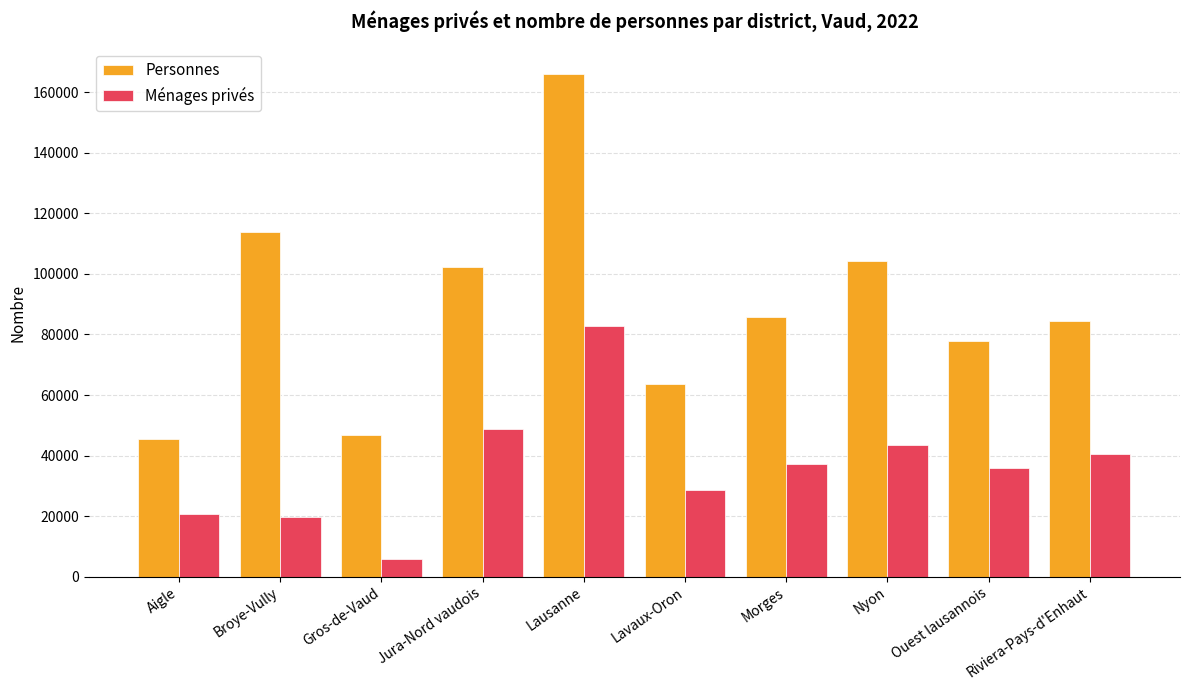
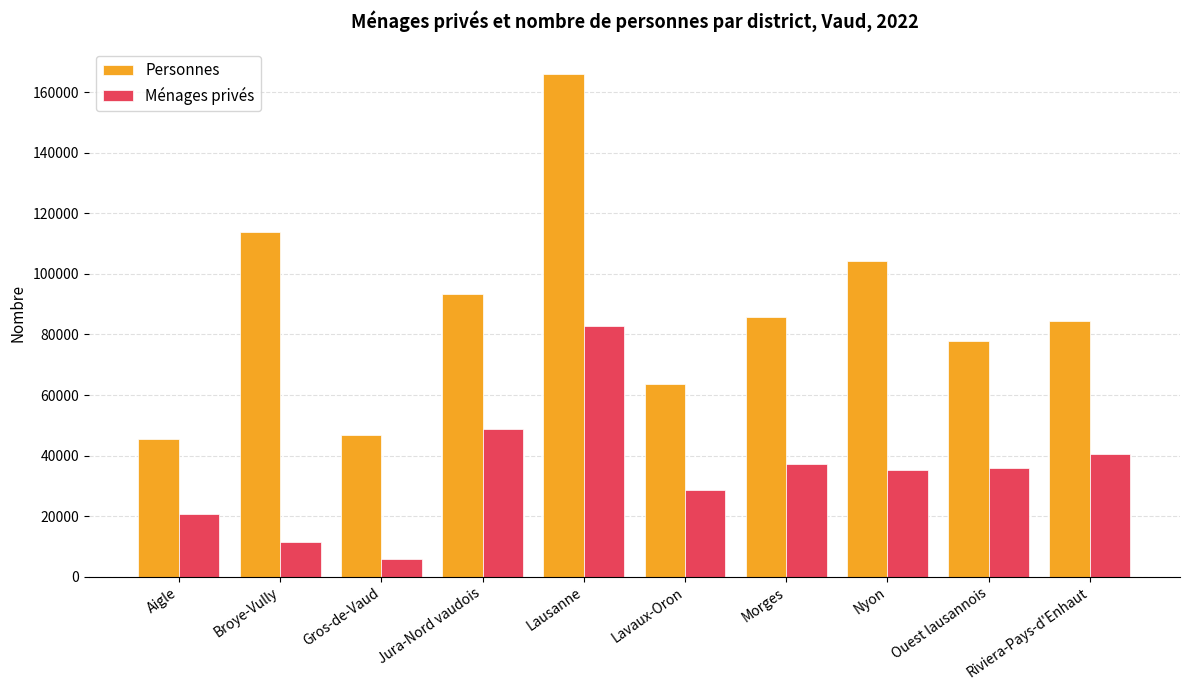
  {
    "Personnes": {
      "Aigle": 46000,
      "Broye-Vully": 114000,
      "Gros-de-Vaud": 47000,
-     "Jura-Nord vaudois": 102000,
+     "Jura-Nord vaudois": 93000,
      "Lausanne": 166000,
      "Lavaux-Oron": 64000,
      "Morges": 86000,
      "Nyon": 104000,
      "Ouest lausannois": 78000,
      "Riviera-Pays-d'Enhaut": 84000
    },
    "Ménages privés": {
      "Aigle": 21000,
-     "Broye-Vully": 20000,
+     "Broye-Vully": 11000,
      "Gros-de-Vaud": 6000,
      "Jura-Nord vaudois": 49000,
      "Lausanne": 83000,
      "Lavaux-Oron": 28000,
      "Morges": 37000,
-     "Nyon": 44000,
+     "Nyon": 35000,
      "Ouest lausannois": 36000,
      "Riviera-Pays-d'Enhaut": 41000
    }
  }
